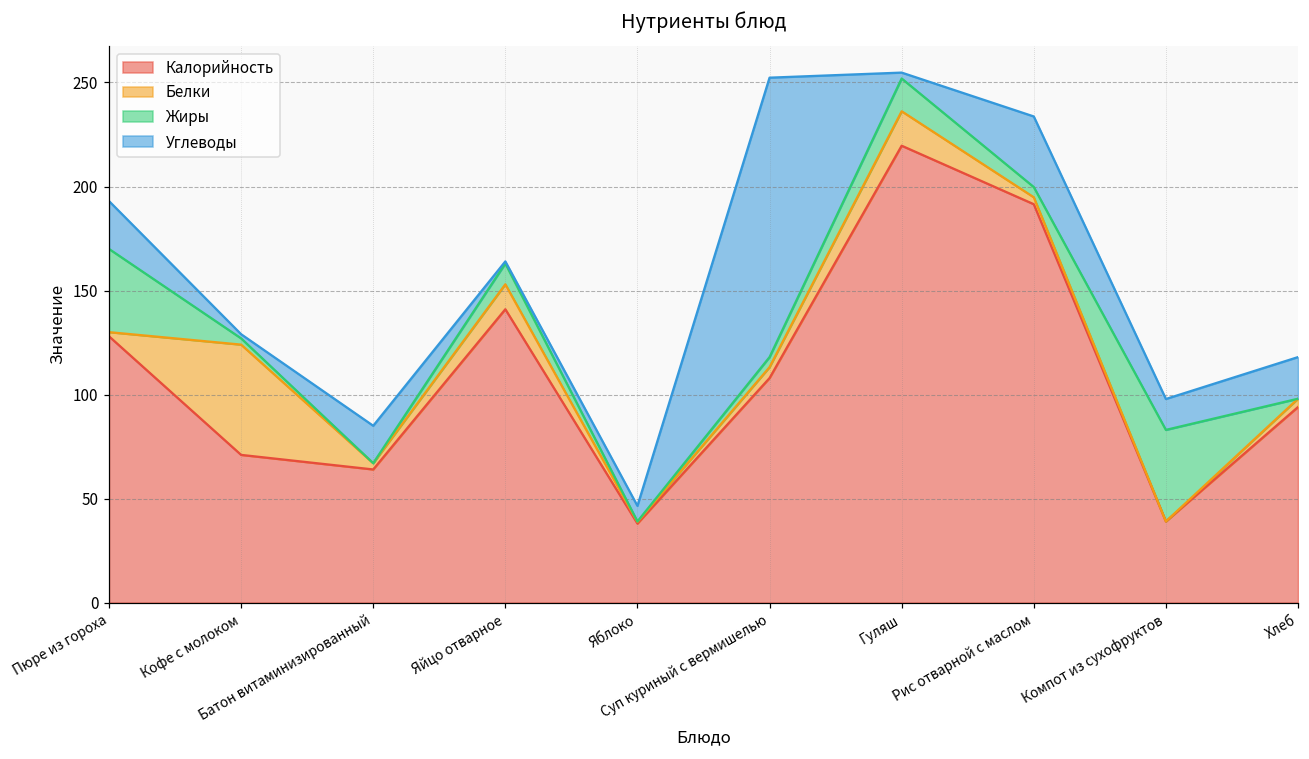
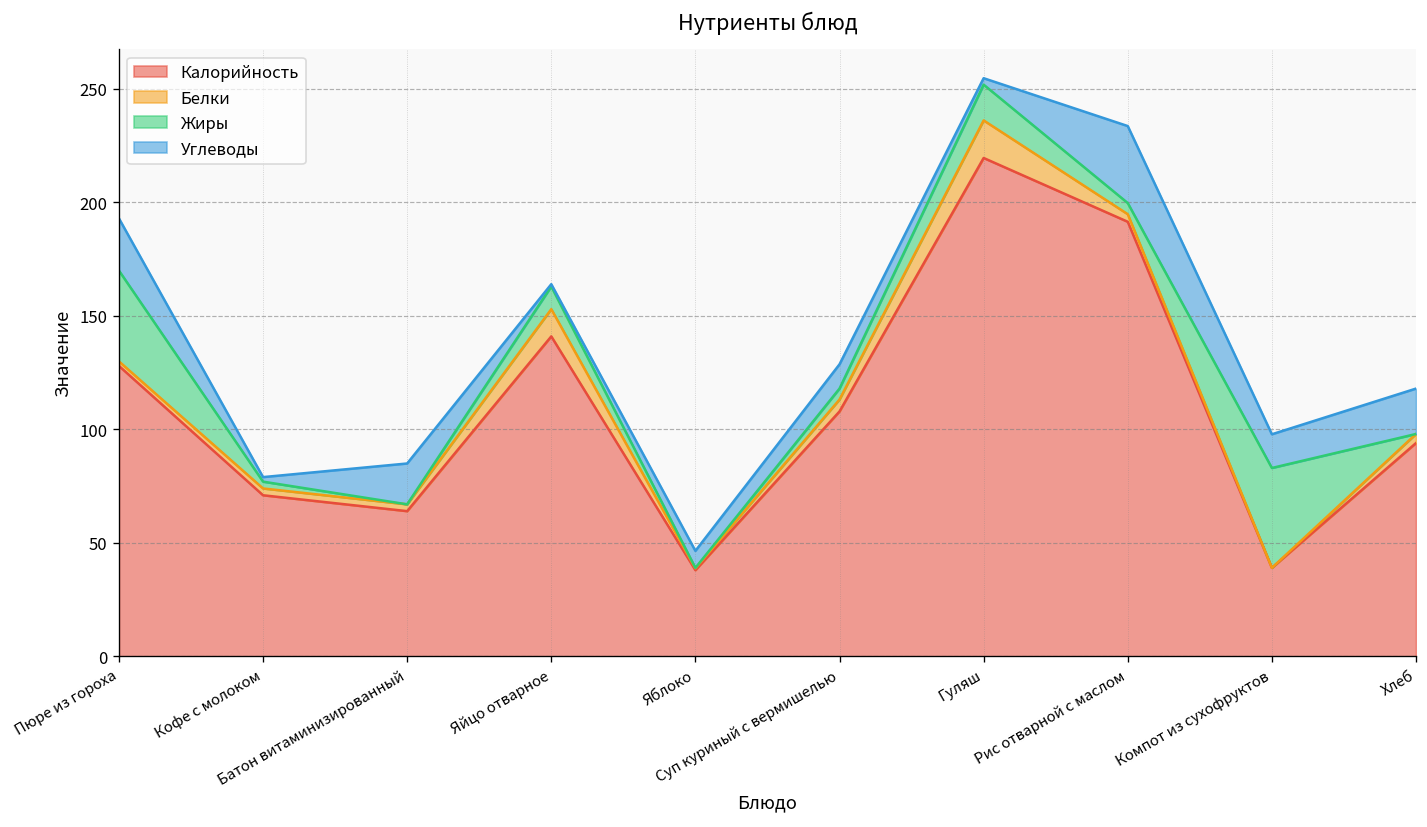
  {
    "Калорийность": {
      "Пюре из гороха": 128,
      "Кофе с молоком": 71,
      "Батон витаминизированный": 64,
      "Яйцо отварное": 141,
      "Суп куриный с вермишелью": 108,
      "Гуляш": 220,
      "Рис отварной с маслом": 191,
      "Хлеб": 94
    },
    "Белки": {
      "Пюре из гороха": 2,
-     "Кофе с молоком": 53,
+     "Кофе с молоком": 3,
      "Яйцо отварное": 12,
      "Суп куриный с вермишелью": 5,
      "Гуляш": 17,
      "Рис отварной с маслом": 3
    },
    "Жиры": {
      "Пюре из гороха": 40,
      "Кофе с молоком": 3,
      "Суп куриный с вермишелью": 5,
      "Гуляш": 16,
      "Рис отварной с маслом": 5,
      "Компот из сухофруктов": 44
    },
    "Углеводы": {
      "Пюре из гороха": 23,
      "Кофе с молоком": 2,
      "Батон витаминизированный": 18,
      "Яблоко": 8,
-     "Суп куриный с вермишелью": 134,
+     "Суп куриный с вермишелью": 11,
      "Гуляш": 3,
      "Рис отварной с маслом": 34,
      "Компот из сухофруктов": 15,
      "Хлеб": 20
    }
  }
